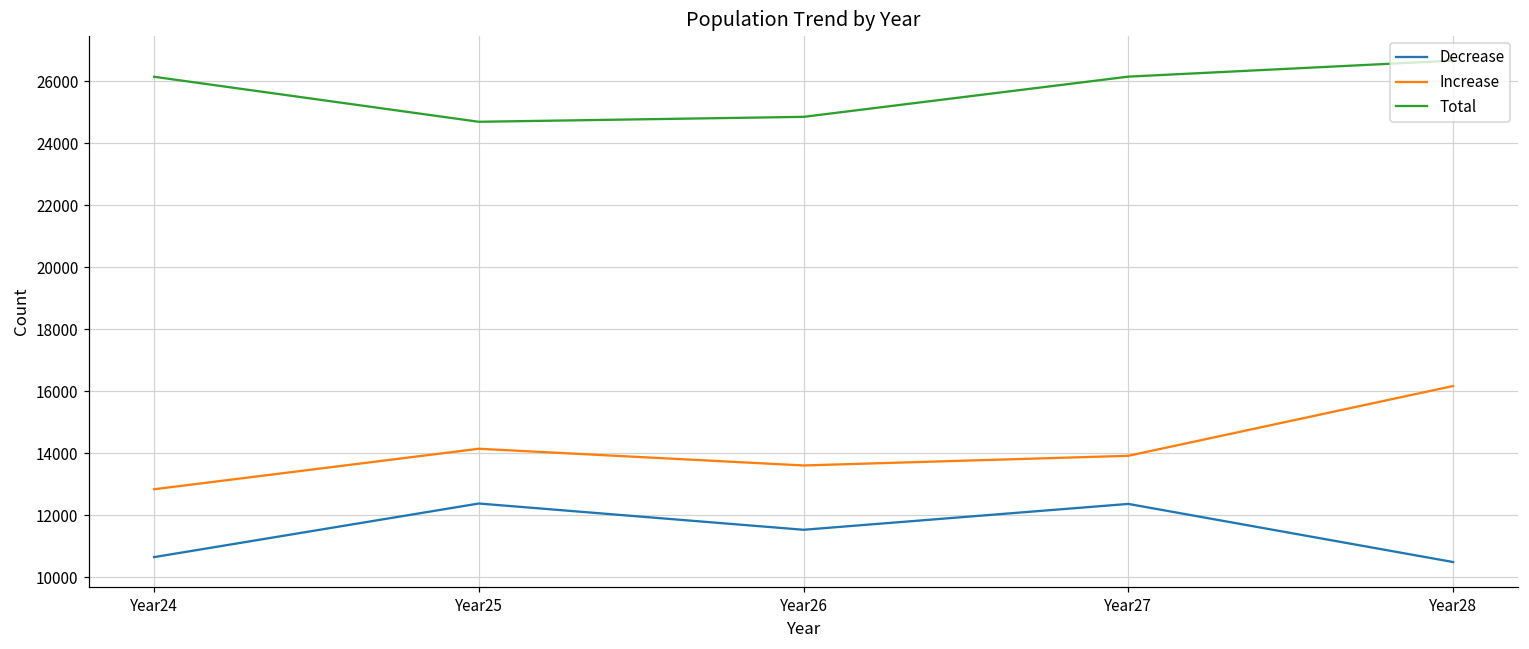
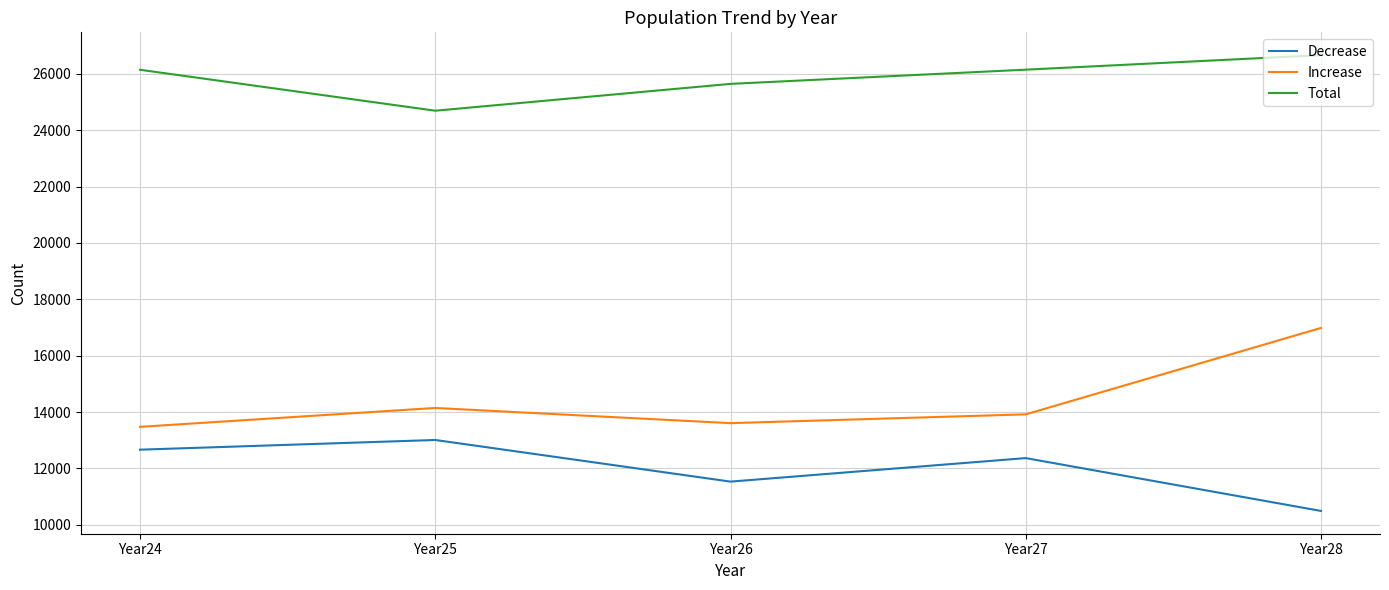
  {
    "Decrease": {
-     "Year24": 10700,
-     "Year25": 12400,
+     "Year24": 12700,
+     "Year25": 13000,
      "Year26": 11500,
      "Year27": 12400,
      "Year28": 10500
    },
    "Increase": {
-     "Year24": 12800,
+     "Year24": 13500,
      "Year25": 14100,
      "Year26": 13600,
      "Year27": 13900,
-     "Year28": 16200
+     "Year28": 17000
    },
    "Total": {
      "Year24": 26100,
      "Year25": 24700,
-     "Year26": 24900,
+     "Year26": 25600,
      "Year27": 26100
    }
  }
